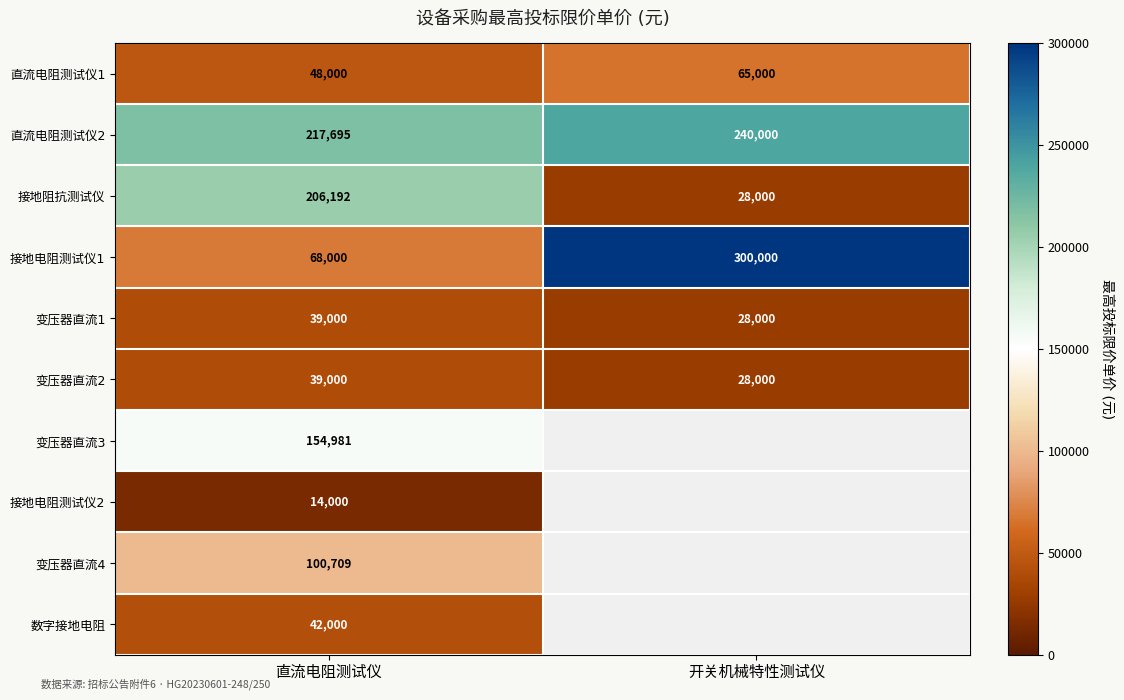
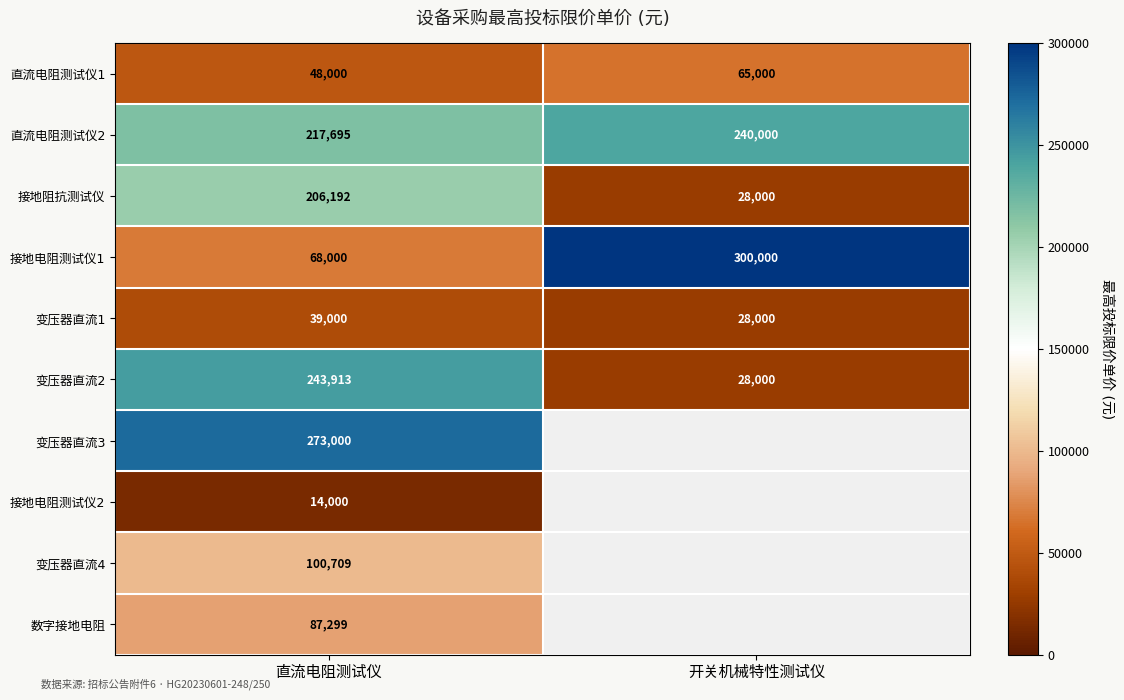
  {
    "直流电阻测试仪1": {
      "直流电阻测试仪": "48,000",
      "开关机械特性测试仪": "65,000"
    },
    "直流电阻测试仪2": {
      "直流电阻测试仪": "217,695",
      "开关机械特性测试仪": "240,000"
    },
    "接地阻抗测试仪": {
      "直流电阻测试仪": "206,192",
      "开关机械特性测试仪": "28,000"
    },
    "接地电阻测试仪1": {
      "直流电阻测试仪": "68,000",
      "开关机械特性测试仪": "300,000"
    },
    "变压器直流1": {
      "直流电阻测试仪": "39,000",
      "开关机械特性测试仪": "28,000"
    },
    "变压器直流2": {
-     "直流电阻测试仪": "39,000",
+     "直流电阻测试仪": "243,913",
      "开关机械特性测试仪": "28,000"
    },
    "变压器直流3": {
-     "直流电阻测试仪": "154,981"
+     "直流电阻测试仪": "273,000"
    },
    "接地电阻测试仪2": {
      "直流电阻测试仪": "14,000"
    },
    "变压器直流4": {
      "直流电阻测试仪": "100,709"
    },
    "数字接地电阻": {
-     "直流电阻测试仪": "42,000"
+     "直流电阻测试仪": "87,299"
    }
  }
